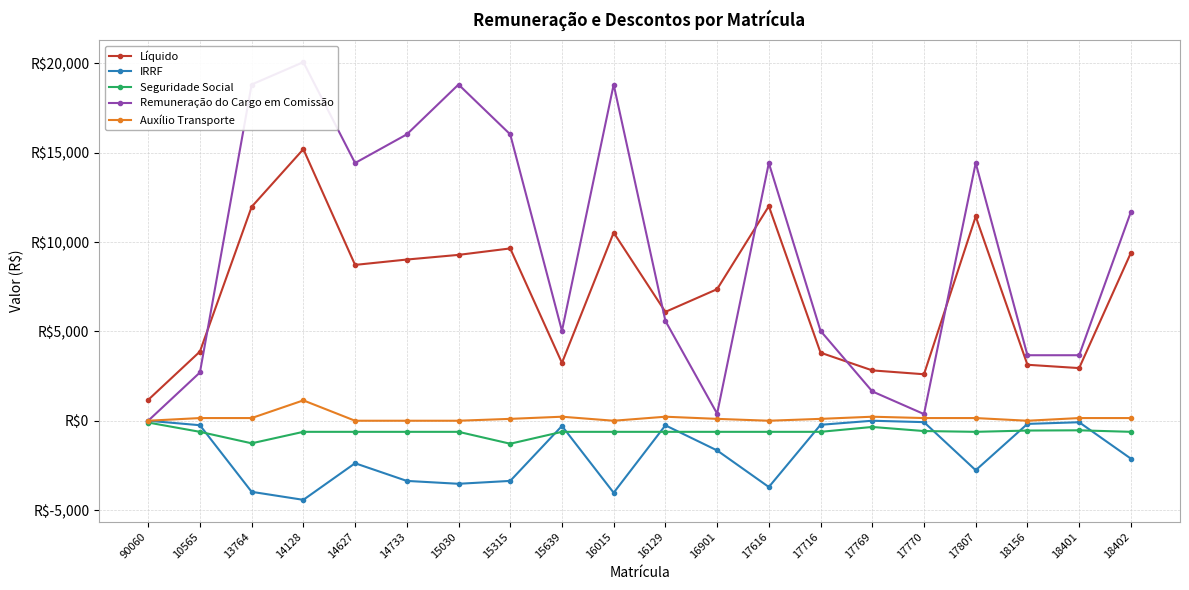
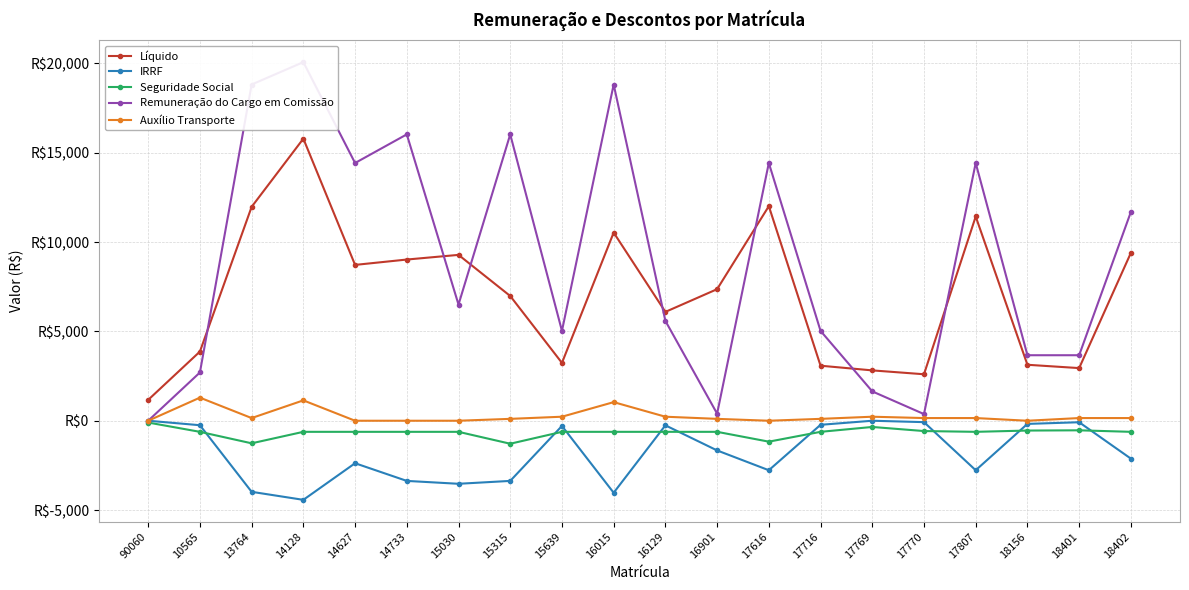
  {
    "Líquido": {
      "90060": "R$1,200",
      "10565": "R$3,900",
      "13764": "R$12,000",
-     "14128": "R$15,200",
+     "14128": "R$15,800",
      "14627": "R$8,700",
      "14733": "R$9,000",
      "15030": "R$9,300",
-     "15315": "R$9,600",
+     "15315": "R$7,000",
      "15639": "R$3,200",
      "16015": "R$10,500",
      "16129": "R$6,100",
      "16901": "R$7,400",
      "17616": "R$12,000",
-     "17716": "R$3,800",
+     "17716": "R$3,100",
      "17769": "R$2,800",
      "17770": "R$2,600",
      "17807": "R$11,400",
      "18156": "R$3,100",
      "18401": "R$2,900",
      "18402": "R$9,400"
    },
    "IRRF": {
      "10565": "R$-300",
      "13764": "R$-4,000",
      "14128": "R$-4,400",
      "14627": "R$-2,400",
      "14733": "R$-3,400",
      "15030": "R$-3,500",
      "15315": "R$-3,400",
      "15639": "R$-300",
      "16015": "R$-4,000",
      "16129": "R$-300",
      "16901": "R$-1,700",
-     "17616": "R$-3,700",
+     "17616": "R$-2,800",
      "17716": "R$-200",
      "17769": "R$0",
      "17770": "R$-100",
      "17807": "R$-2,800",
      "18156": "R$-200",
      "18401": "R$-100",
      "18402": "R$-2,100"
    },
    "Seguridade Social": {
      "10565": "R$-600",
      "13764": "R$-1,300",
      "14128": "R$-600",
      "14627": "R$-600",
      "14733": "R$-600",
      "15030": "R$-600",
      "15315": "R$-1,300",
      "15639": "R$-600",
      "16015": "R$-600",
      "16129": "R$-600",
      "16901": "R$-600",
-     "17616": "R$-600",
+     "17616": "R$-1,200",
      "17716": "R$-600",
      "17769": "R$-300",
      "17770": "R$-600",
      "17807": "R$-600",
      "18156": "R$-500",
      "18401": "R$-500",
      "18402": "R$-600"
    },
    "Remuneração do Cargo em Comissão": {
      "10565": "R$2,700",
      "14627": "R$14,400",
      "14733": "R$16,000",
-     "15030": "R$18,800",
+     "15030": "R$6,500",
      "15315": "R$16,000",
      "15639": "R$5,000",
      "16015": "R$18,800",
      "16129": "R$5,600",
      "16901": "R$400",
      "17616": "R$14,400",
      "17716": "R$5,000",
      "17769": "R$1,600",
      "17770": "R$400",
      "17807": "R$14,400",
      "18156": "R$3,700",
      "18401": "R$3,700",
      "18402": "R$11,700"
    },
    "Auxílio Transporte": {
-     "10565": "R$200",
+     "10565": "R$1,300",
      "13764": "R$200",
      "14128": "R$1,100",
      "14627": "R$0",
      "14733": "R$0",
      "15030": "R$0",
      "15315": "R$100",
      "15639": "R$200",
-     "16015": "R$0",
+     "16015": "R$1,000",
      "16129": "R$200",
      "16901": "R$100",
      "17616": "R$0",
      "17716": "R$100",
      "17769": "R$200",
      "17770": "R$200",
      "17807": "R$200",
      "18156": "R$0",
      "18401": "R$200",
      "18402": "R$200"
    }
  }
